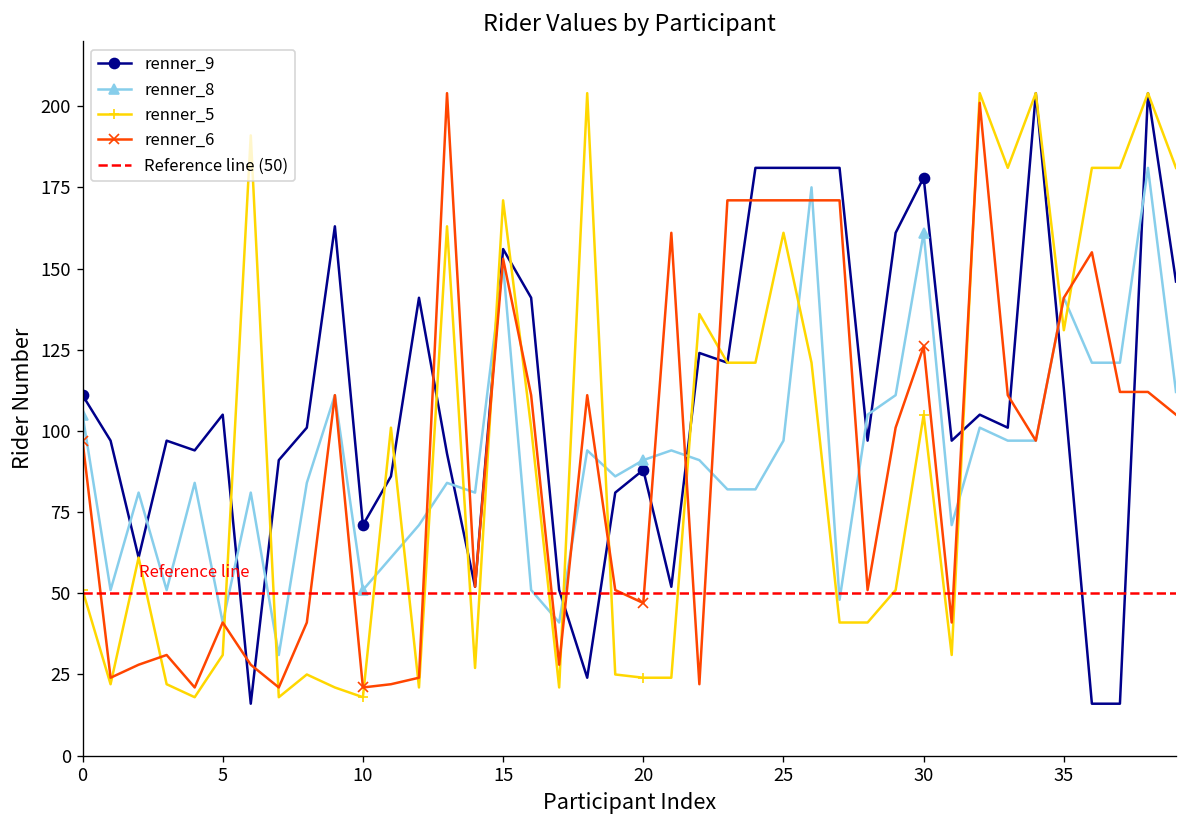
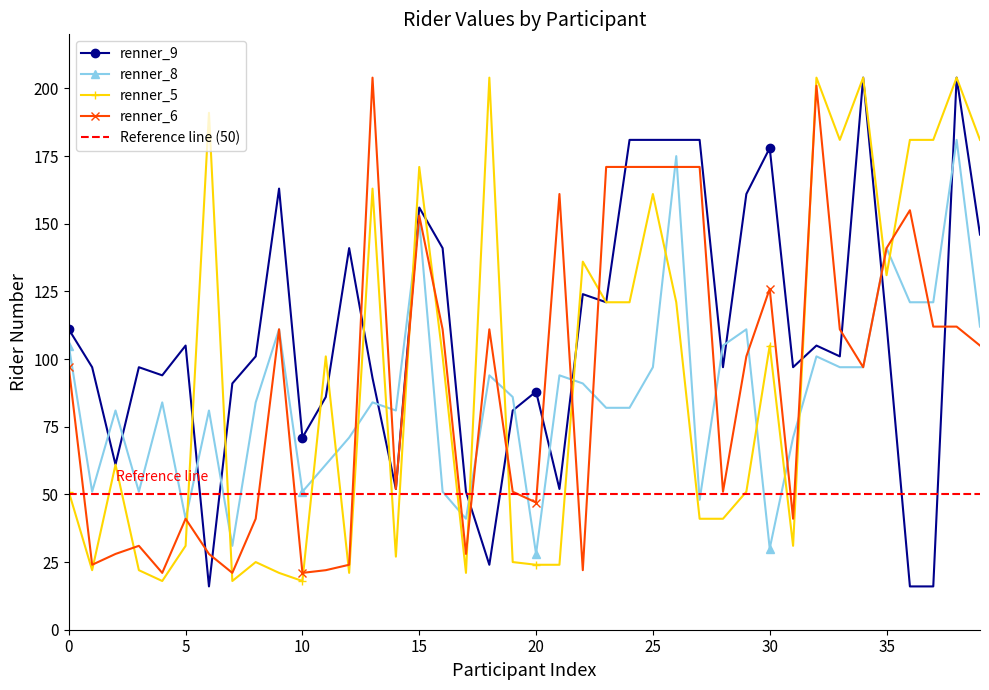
  {
    "renner_9": {
      "0": 111,
      "5": 105,
      "10": 71,
      "15": 156,
      "20": 88,
      "25": 181,
      "30": 178,
      "35": 113
    },
    "renner_8": {
      "0": 105,
      "10": 51,
      "15": 151,
-     "20": 91,
+     "20": 28,
      "25": 97,
-     "30": 161
+     "30": 30
    },
    "renner_5": {
      "0": 51,
      "5": 31,
      "10": 18,
      "15": 171,
      "20": 24,
      "25": 161,
      "30": 105,
      "35": 131
    },
    "renner_6": {
      "0": 97,
      "10": 21,
      "15": 153,
      "20": 47,
      "25": 171,
      "30": 126
    }
  }
